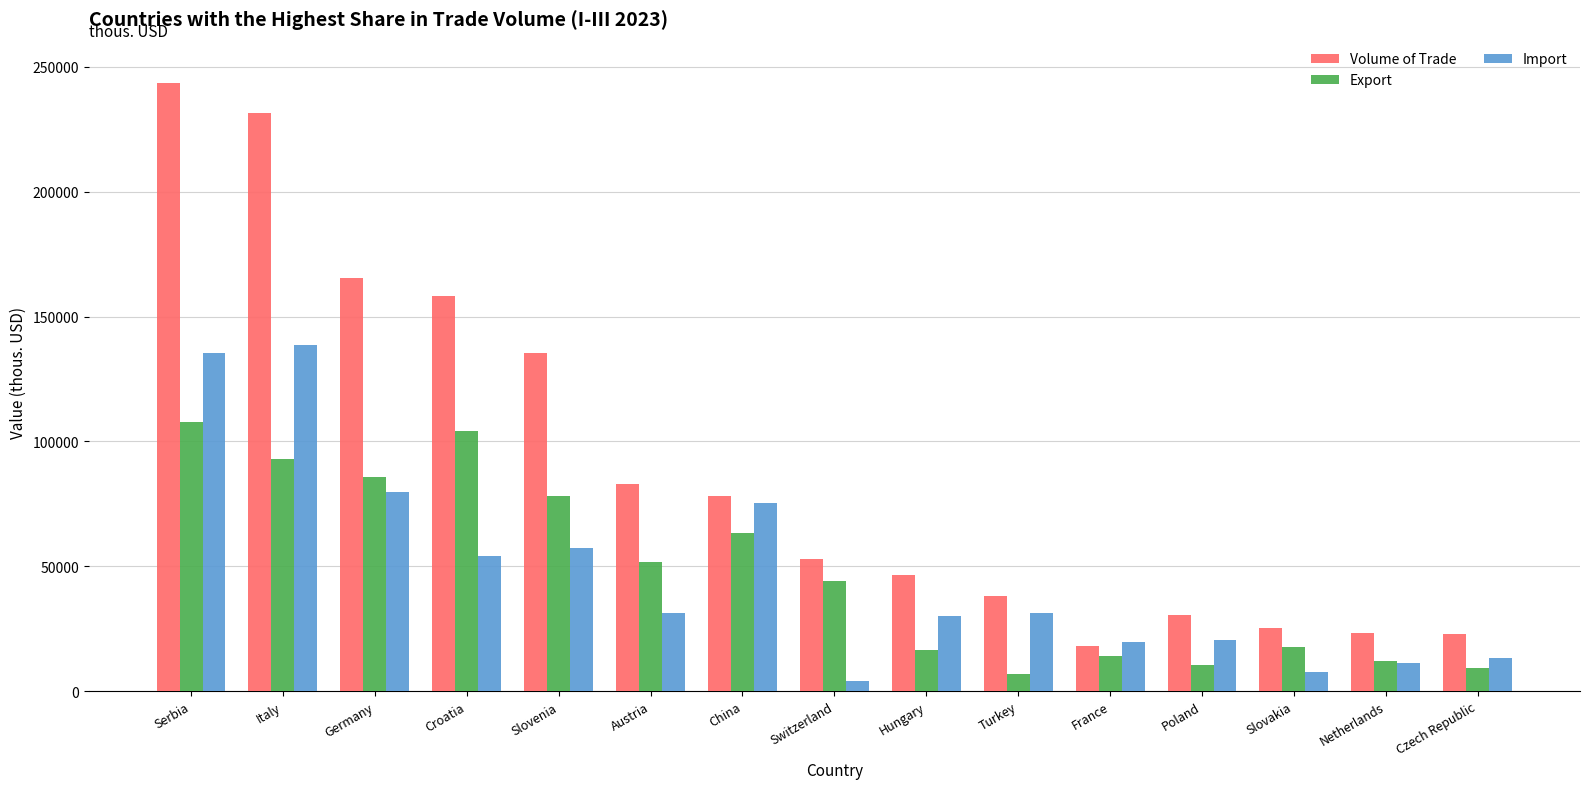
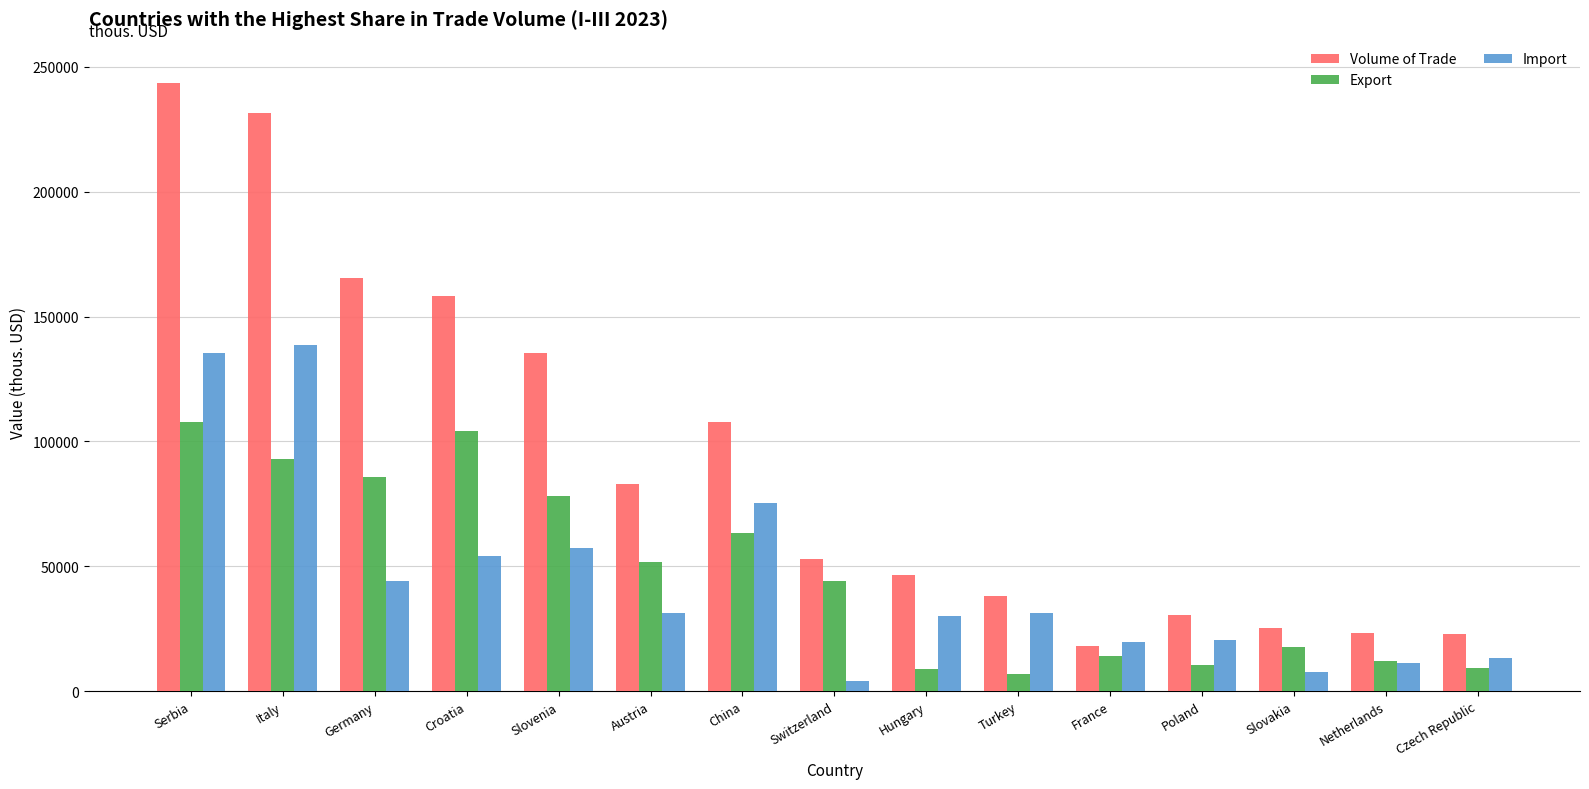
  {
    "Volume of Trade": {
      "Serbia": 243000,
      "Italy": 232000,
      "Germany": 166000,
      "Croatia": 158000,
      "Slovenia": 135000,
      "Austria": 83000,
-     "China": 78000,
+     "China": 108000,
      "Switzerland": 53000,
      "Hungary": 46000,
      "Turkey": 38000,
      "France": 18000,
      "Poland": 31000,
      "Slovakia": 25000,
      "Netherlands": 23000,
      "Czech Republic": 23000
    },
    "Export": {
      "Serbia": 108000,
      "Italy": 93000,
      "Germany": 86000,
      "Croatia": 104000,
      "Slovenia": 78000,
      "Austria": 52000,
      "China": 63000,
      "Switzerland": 44000,
-     "Hungary": 16000,
+     "Hungary": 9000,
      "Turkey": 7000,
      "France": 14000,
      "Poland": 10000,
      "Slovakia": 18000,
      "Netherlands": 12000,
      "Czech Republic": 10000
    },
    "Import": {
      "Serbia": 136000,
      "Italy": 138000,
-     "Germany": 80000,
+     "Germany": 44000,
      "Croatia": 54000,
      "Slovenia": 57000,
      "Austria": 31000,
      "China": 75000,
      "Switzerland": 4000,
      "Hungary": 30000,
      "Turkey": 31000,
      "France": 20000,
      "Poland": 20000,
      "Slovakia": 8000,
      "Netherlands": 11000,
      "Czech Republic": 13000
    }
  }
